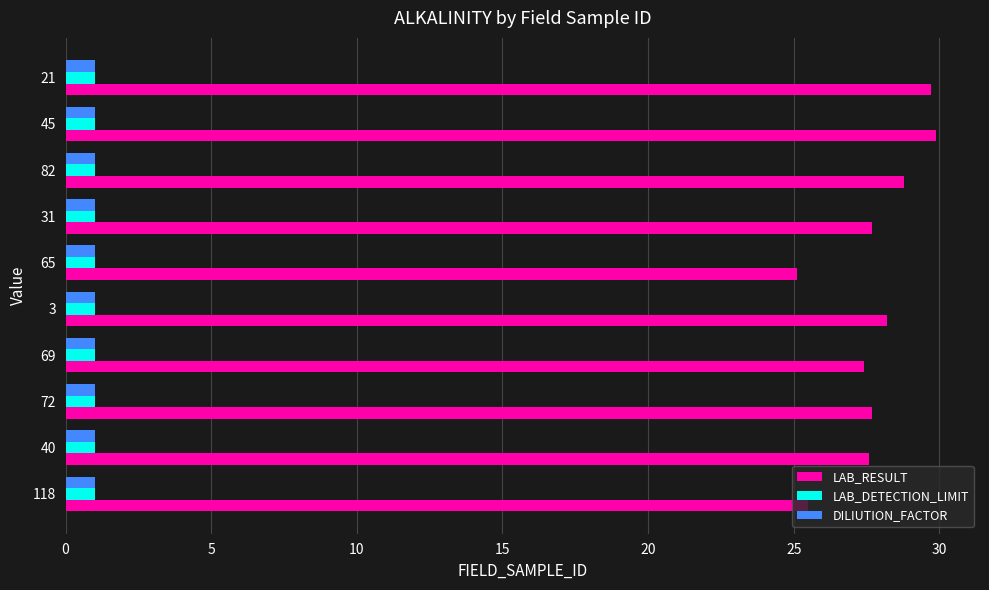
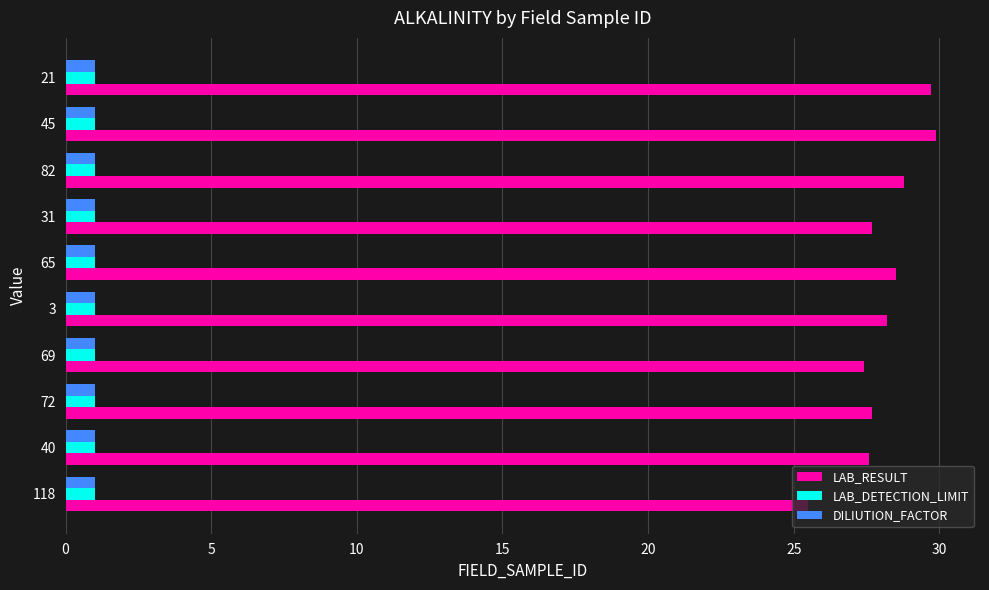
  {
    "LAB_RESULT": {
      "21": 29.7,
      "45": 29.9,
      "82": 28.8,
      "31": 27.7,
-     "65": 25.1,
+     "65": 28.5,
      "3": 28.2,
      "69": 27.4,
      "72": 27.7,
      "40": 27.6
    },
    "LAB_DETECTION_LIMIT": {
      "21": 1.0,
      "45": 1.0,
      "82": 1.0,
      "31": 1.0,
      "65": 1.0,
      "3": 1.0,
      "69": 1.0,
      "72": 1.0,
      "40": 1.0,
      "118": 1.0
    },
    "DILIUTION_FACTOR": {
      "21": 1.0,
      "45": 1.0,
      "82": 1.0,
      "31": 1.0,
      "65": 1.0,
      "3": 1.0,
      "69": 1.0,
      "72": 1.0,
      "40": 1.0,
      "118": 1.0
    }
  }
